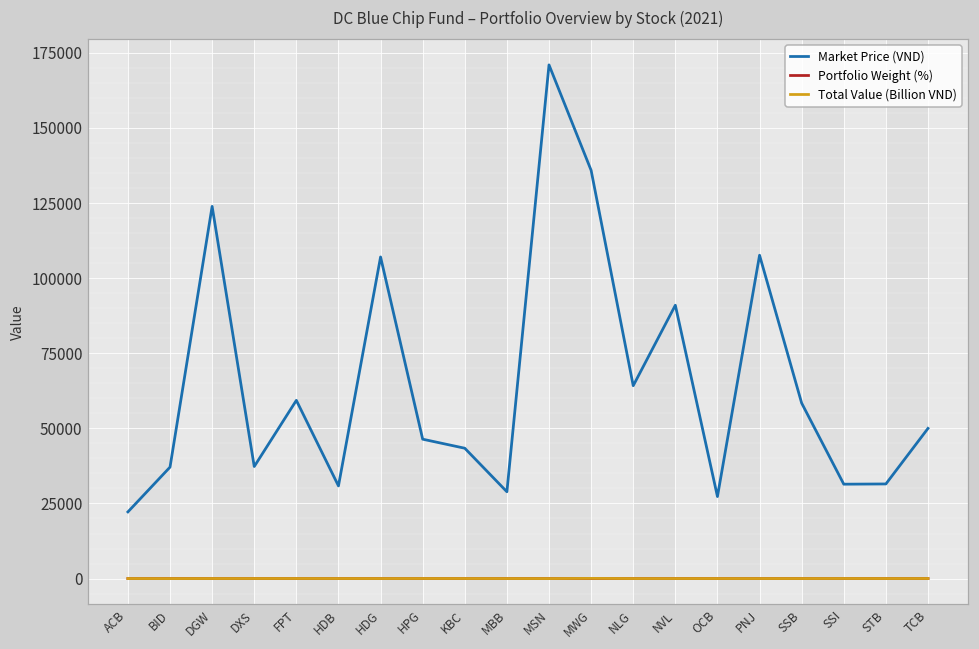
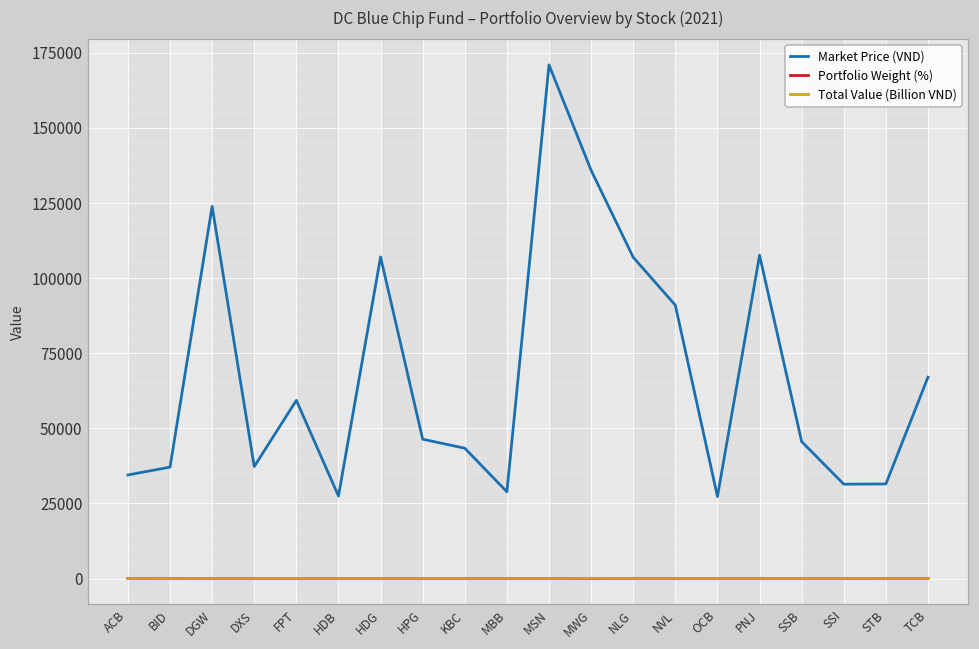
  {
    "Market Price (VND)": {
-     "ACB": 22000,
+     "ACB": 35000,
      "BID": 37000,
      "DGW": 124000,
      "DXS": 37000,
      "FPT": 59000,
-     "HDB": 31000,
+     "HDB": 27000,
      "HDG": 107000,
      "HPG": 46000,
      "KBC": 43000,
      "MBB": 29000,
      "MSN": 171000,
      "MWG": 136000,
-     "NLG": 64000,
+     "NLG": 107000,
      "NVL": 91000,
      "OCB": 27000,
      "PNJ": 108000,
-     "SSB": 58000,
+     "SSB": 46000,
      "SSI": 31000,
      "STB": 32000,
-     "TCB": 50000
+     "TCB": 67000
    },
    "Total Value (Billion VND)": {
      "ACB": 0,
      "BID": 0,
      "DGW": 0,
      "DXS": 0,
      "FPT": 0,
      "HDB": 0,
      "HDG": 0,
      "HPG": 0,
      "KBC": 0,
      "MBB": 0,
      "MSN": 0,
      "MWG": 0,
      "NLG": 0,
      "NVL": 0,
      "OCB": 0,
      "PNJ": 0,
      "SSB": 0,
      "SSI": 0,
      "STB": 0,
      "TCB": 0
    }
  }
